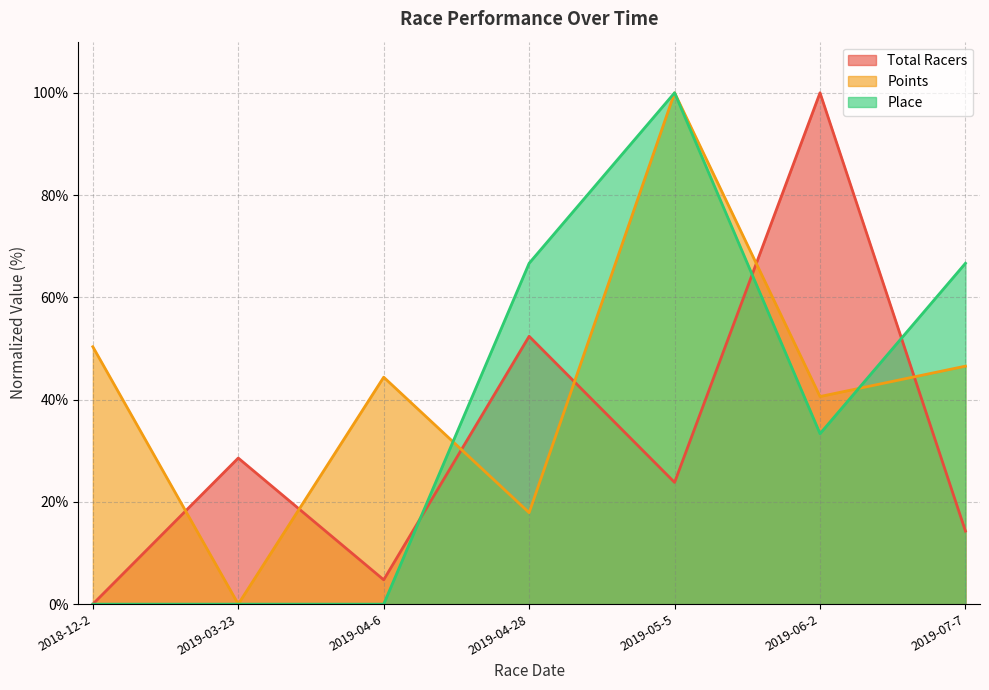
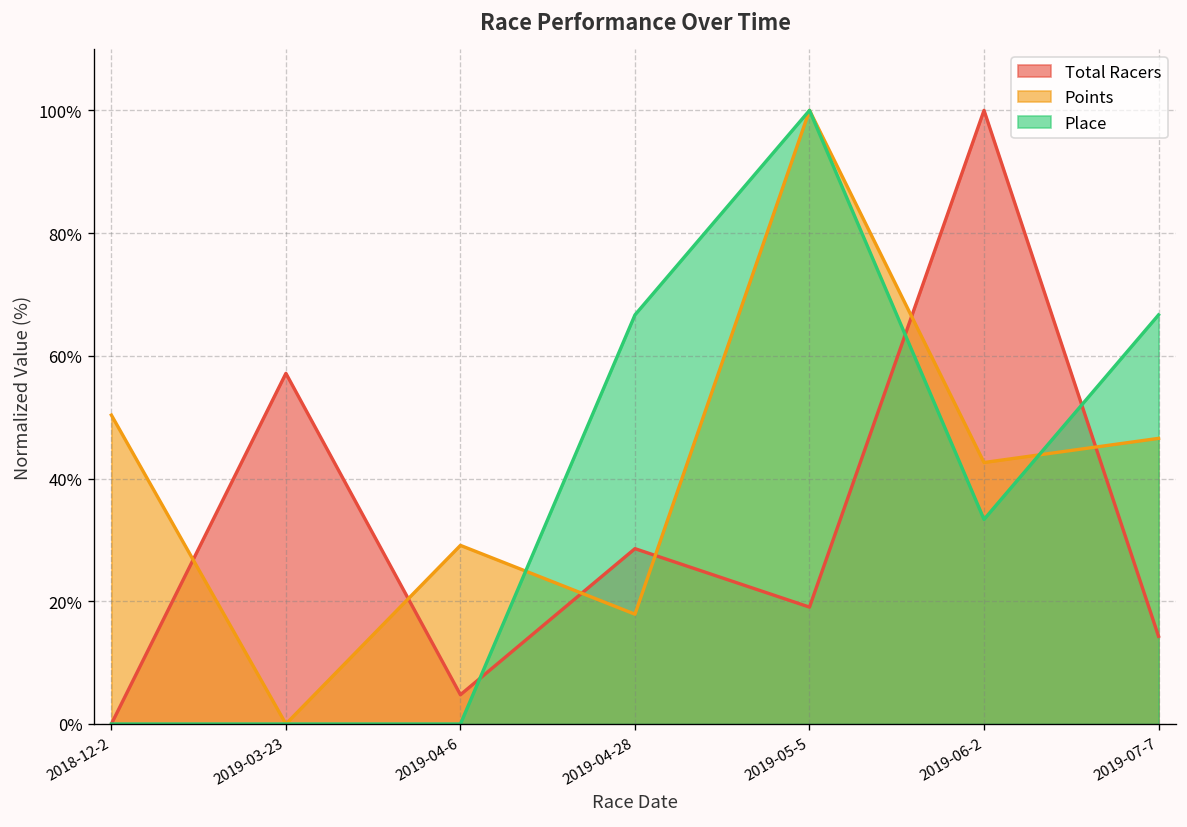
  {
    "Total Racers": {
-     "2019-03-23": "29%",
+     "2019-03-23": "57%",
      "2019-04-6": "5%",
-     "2019-04-28": "52%",
-     "2019-05-5": "24%",
+     "2019-04-28": "29%",
+     "2019-05-5": "19%",
      "2019-06-2": "100%",
      "2019-07-7": "14%"
    },
    "Points": {
      "2018-12-2": "50%",
-     "2019-04-6": "44%",
+     "2019-04-6": "29%",
      "2019-04-28": "18%",
-     "2019-06-2": "41%",
+     "2019-06-2": "43%",
      "2019-07-7": "47%"
    },
    "Place": {
      "2019-04-6": "0%",
      "2019-04-28": "67%",
      "2019-06-2": "33%",
      "2019-07-7": "67%"
    }
  }
